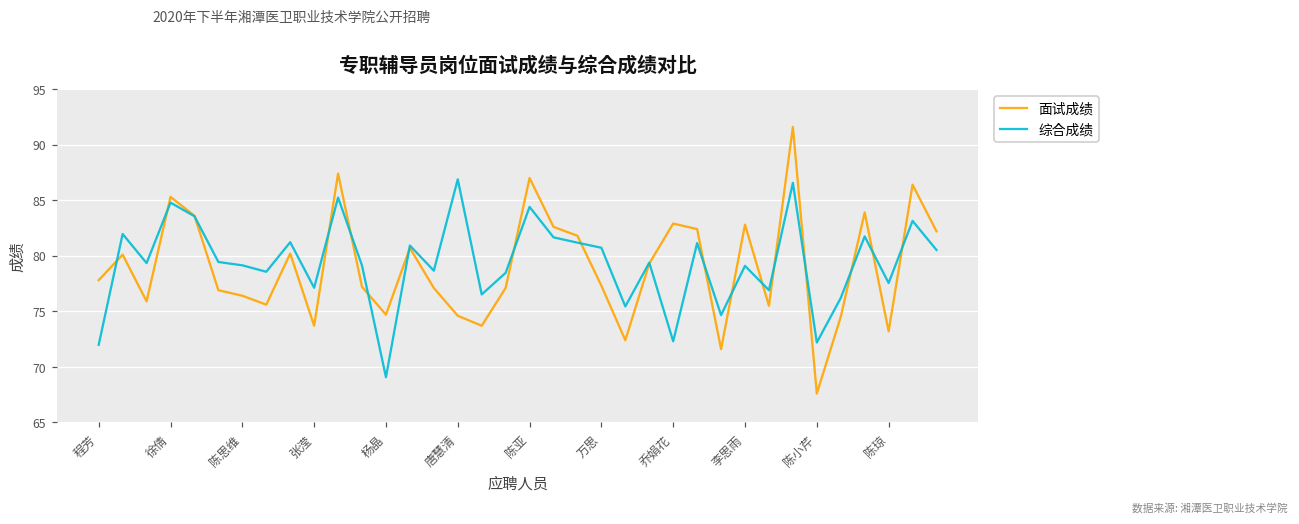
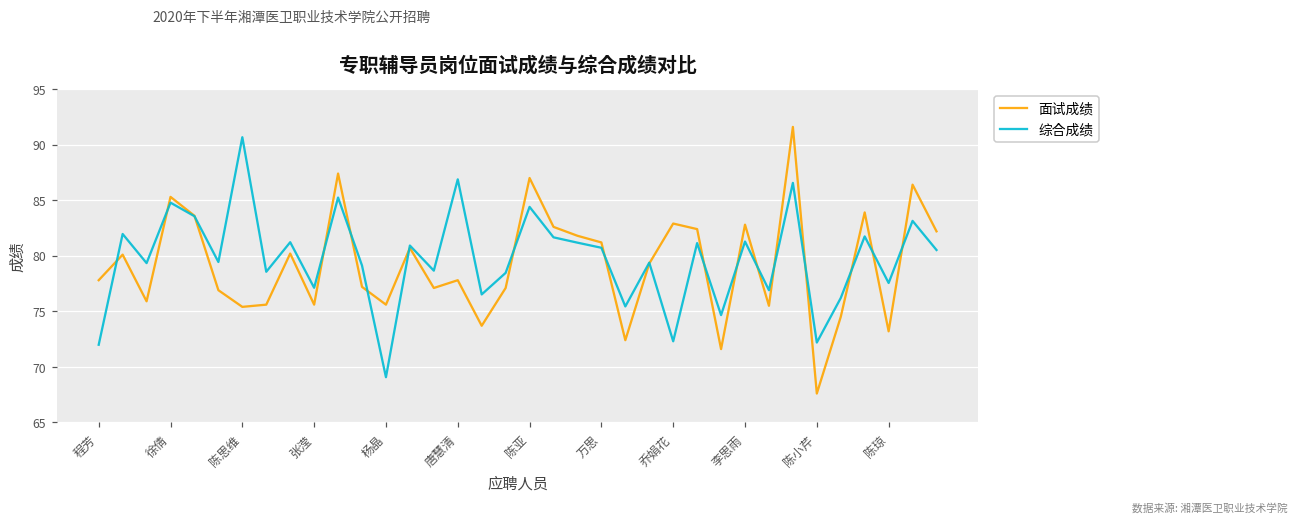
  {
    "面试成绩": {
      "程芳": 77.8,
      "徐倩": 85.3,
-     "陈思维": 76.4,
-     "张滢": 73.7,
-     "杨晶": 74.7,
-     "唐慧清": 74.6,
+     "陈思维": 75.4,
+     "张滢": 75.6,
+     "杨晶": 75.6,
+     "唐慧清": 77.8,
      "陈亚": 87.0,
-     "万思": 77.3,
+     "万思": 81.2,
      "乔娟花": 82.9,
      "李思雨": 82.8,
      "陈小芹": 67.6,
      "陈琼": 73.2
    },
    "综合成绩": {
      "程芳": 72.0,
      "徐倩": 84.8,
-     "陈思维": 79.1,
+     "陈思维": 90.7,
      "张滢": 77.1,
      "杨晶": 69.1,
      "唐慧清": 86.9,
      "陈亚": 84.4,
      "万思": 80.7,
      "乔娟花": 72.3,
-     "李思雨": 79.1,
+     "李思雨": 81.3,
      "陈小芹": 72.2,
      "陈琼": 77.6
    }
  }
